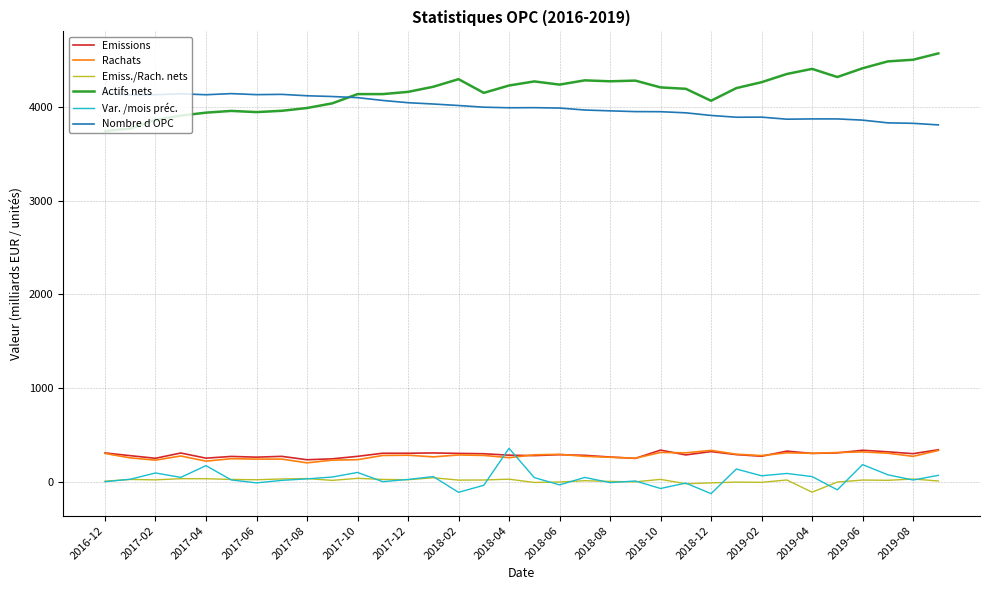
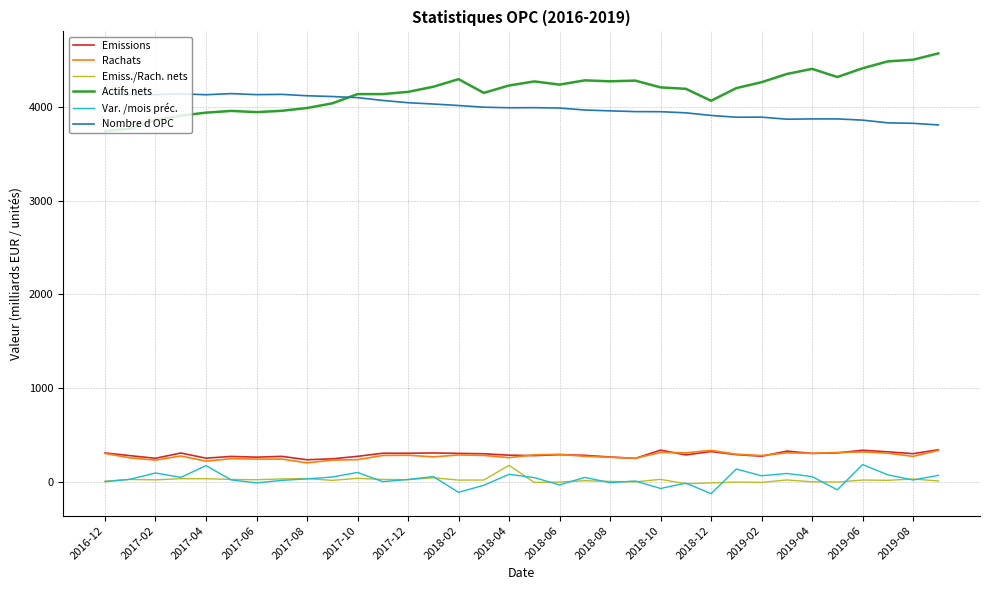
  {
    "Emissions": {
      "2017-04": 300,
      "2017-08": 200,
      "2017-10": 300,
      "2019-08": 300
    },
    "Rachats": {
      "2017-04": 200,
      "2017-08": 200,
      "2017-10": 200,
      "2019-08": 300
    },
    "Emiss./Rach. nets": {
      "2017-02": 0,
      "2017-04": 0,
      "2017-06": 0,
      "2017-10": 0,
      "2018-02": 0,
-     "2018-04": 0,
+     "2018-04": 200,
      "2018-06": 0,
      "2018-10": 0,
      "2018-12": 0,
      "2019-02": 0,
-     "2019-04": -100,
+     "2019-04": 0,
      "2019-06": 0
    },
    "Actifs nets": {
      "2017-04": 3900,
      "2017-06": 3900,
      "2017-08": 4000,
      "2017-10": 4100,
      "2017-12": 4200,
      "2018-02": 4300,
      "2018-04": 4200,
      "2018-06": 4200,
      "2018-08": 4300,
      "2018-10": 4200,
      "2018-12": 4100,
      "2019-02": 4300,
      "2019-04": 4400,
      "2019-06": 4400,
      "2019-08": 4500
    },
    "Var. /mois préc.": {
      "2017-02": 100,
      "2017-04": 200,
      "2017-06": 0,
      "2017-10": 100,
      "2018-02": -100,
-     "2018-04": 400,
+     "2018-04": 100,
      "2018-06": 0,
      "2018-10": -100,
      "2018-12": -100,
      "2019-02": 100,
      "2019-04": 100,
      "2019-06": 200
    },
    "Nombre d OPC": {
      "2017-04": 4100,
      "2017-06": 4100,
      "2017-08": 4100,
      "2017-10": 4100,
      "2017-12": 4000,
      "2018-02": 4000,
      "2018-04": 4000,
      "2018-06": 4000,
      "2018-08": 4000,
      "2018-10": 3900,
      "2018-12": 3900,
      "2019-02": 3900,
      "2019-04": 3900,
      "2019-06": 3900,
      "2019-08": 3800
    }
  }
